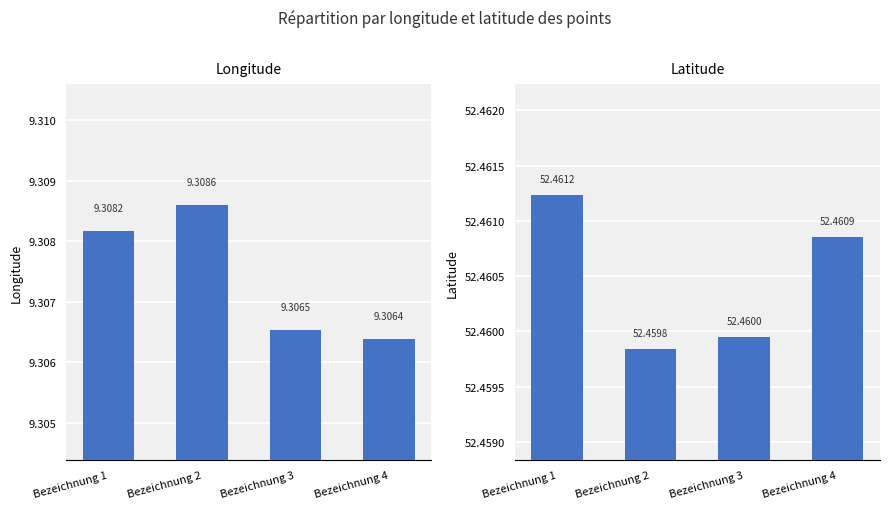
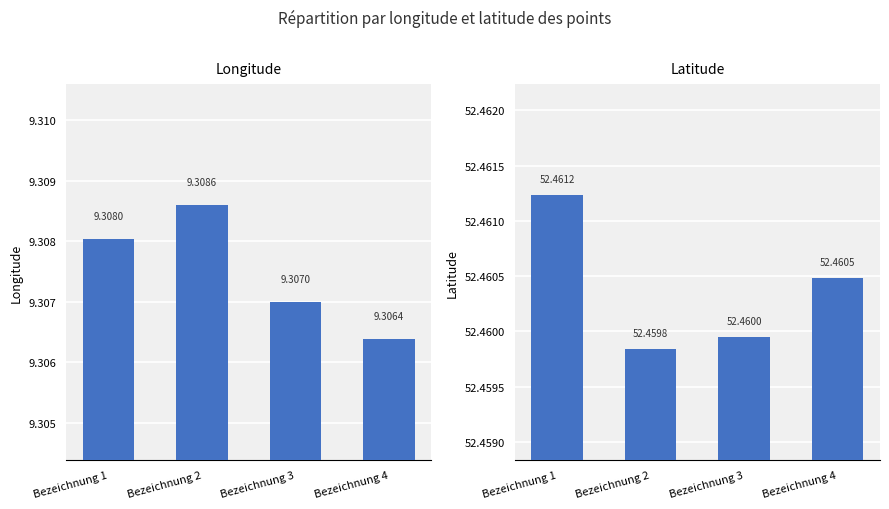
  {
    "Longitude": {
-     "Bezeichnung 1": 9.3082,
+     "Bezeichnung 1": 9.3080,
      "Bezeichnung 2": 9.3086,
-     "Bezeichnung 3": 9.3065,
+     "Bezeichnung 3": 9.3070,
      "Bezeichnung 4": 9.3064
    },
    "Latitude": {
      "Bezeichnung 1": 52.4612,
      "Bezeichnung 2": 52.4598,
      "Bezeichnung 3": 52.4600,
-     "Bezeichnung 4": 52.4609
+     "Bezeichnung 4": 52.4605
    }
  }
